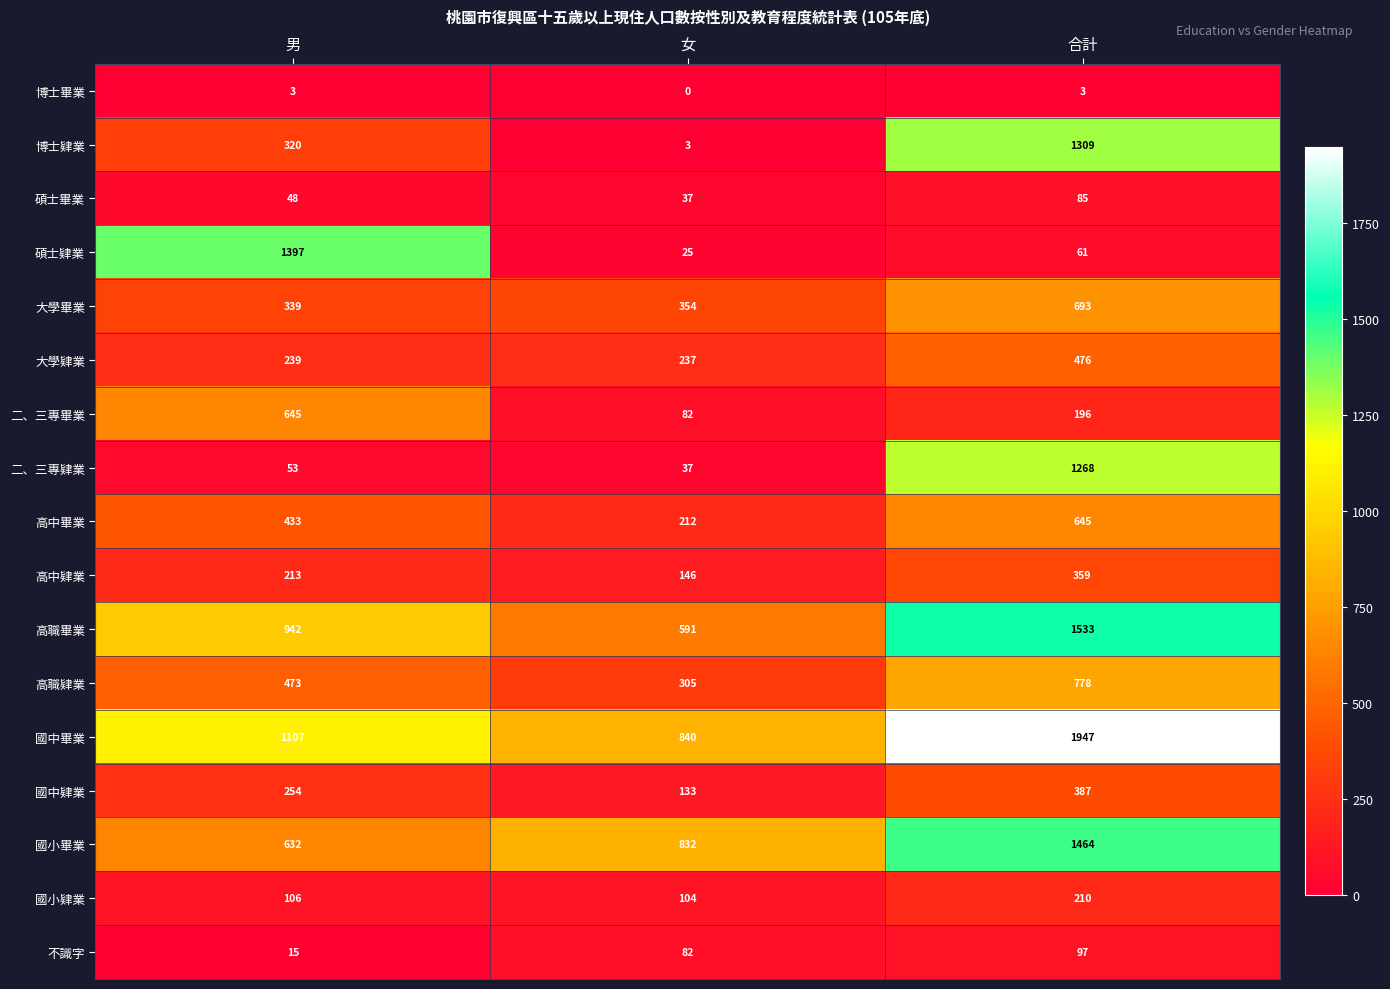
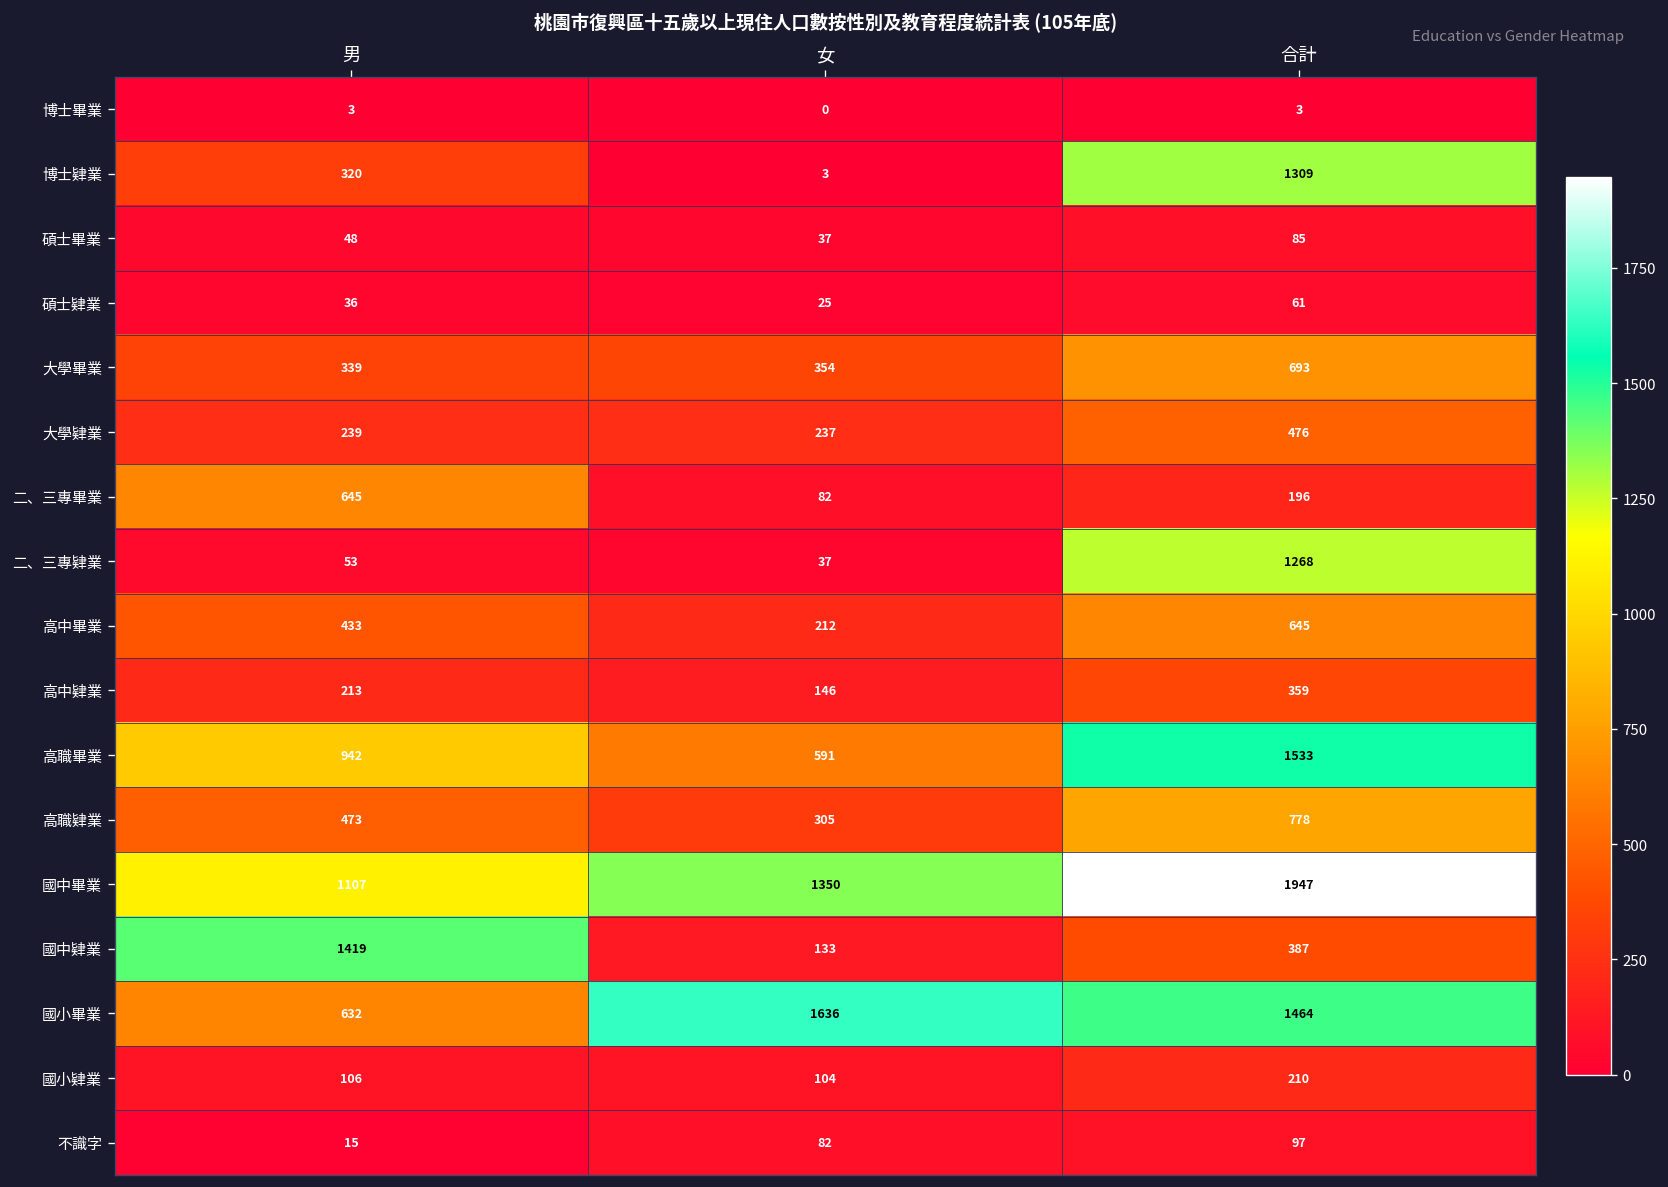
  {
    "博士畢業": {
      "男": 3,
      "女": 0,
      "合計": 3
    },
    "博士肄業": {
      "男": 320,
      "女": 3,
      "合計": 1309
    },
    "碩士畢業": {
      "男": 48,
      "女": 37,
      "合計": 85
    },
    "碩士肄業": {
-     "男": 1397,
+     "男": 36,
      "女": 25,
      "合計": 61
    },
    "大學畢業": {
      "男": 339,
      "女": 354,
      "合計": 693
    },
    "大學肄業": {
      "男": 239,
      "女": 237,
      "合計": 476
    },
    "二、三專畢業": {
      "男": 645,
      "女": 82,
      "合計": 196
    },
    "二、三專肄業": {
      "男": 53,
      "女": 37,
      "合計": 1268
    },
    "高中畢業": {
      "男": 433,
      "女": 212,
      "合計": 645
    },
    "高中肄業": {
      "男": 213,
      "女": 146,
      "合計": 359
    },
    "高職畢業": {
      "男": 942,
      "女": 591,
      "合計": 1533
    },
    "高職肄業": {
      "男": 473,
      "女": 305,
      "合計": 778
    },
    "國中畢業": {
      "男": 1107,
-     "女": 840,
+     "女": 1350,
      "合計": 1947
    },
    "國中肄業": {
-     "男": 254,
+     "男": 1419,
      "女": 133,
      "合計": 387
    },
    "國小畢業": {
      "男": 632,
-     "女": 832,
+     "女": 1636,
      "合計": 1464
    },
    "國小肄業": {
      "男": 106,
      "女": 104,
      "合計": 210
    },
    "不識字": {
      "男": 15,
      "女": 82,
      "合計": 97
    }
  }
